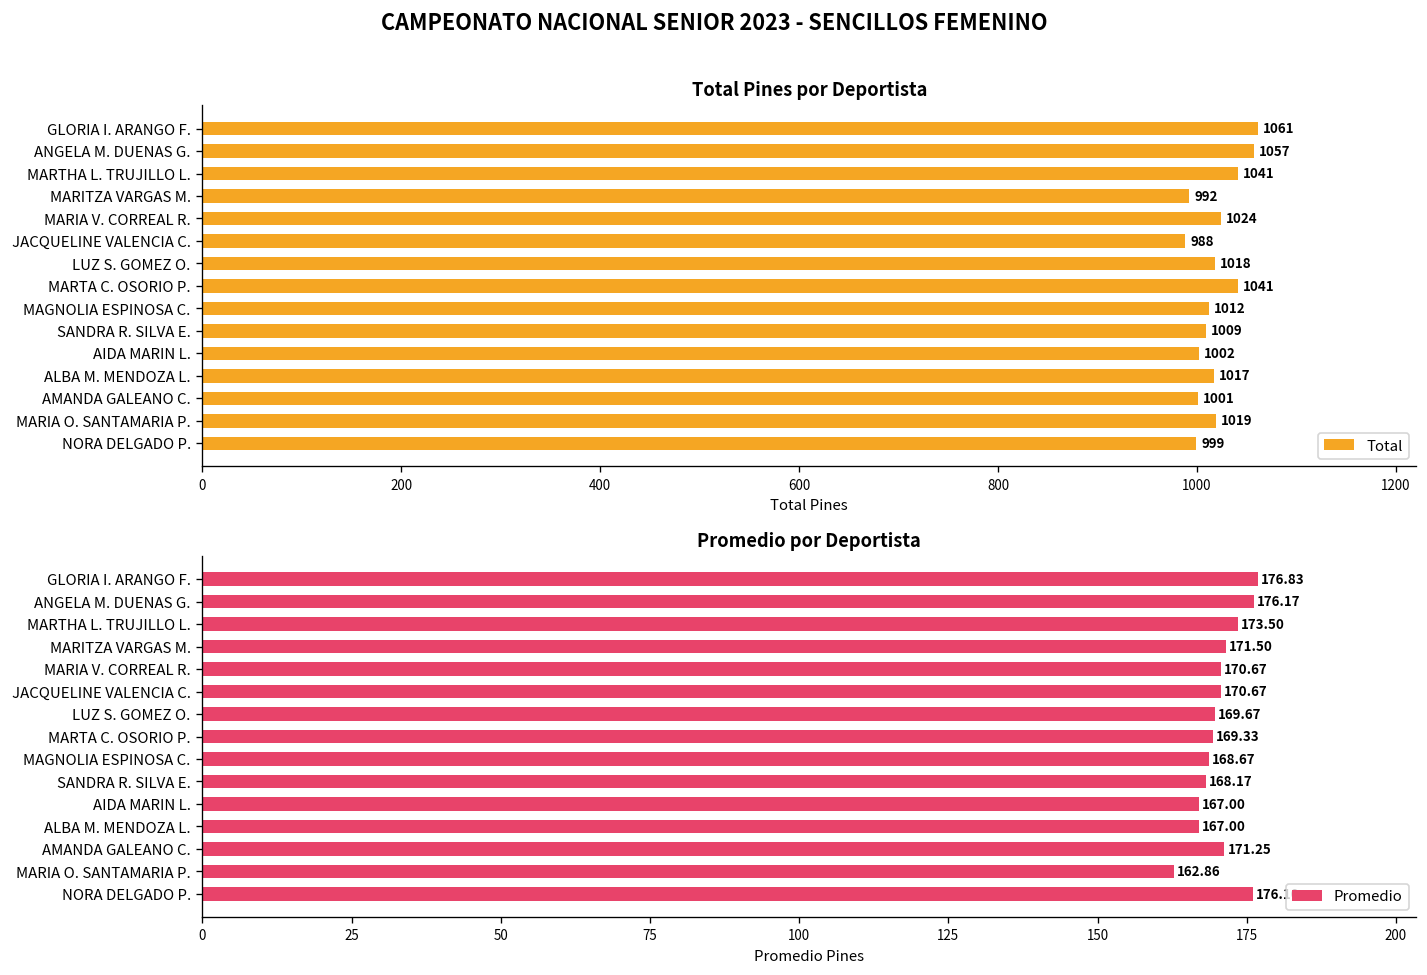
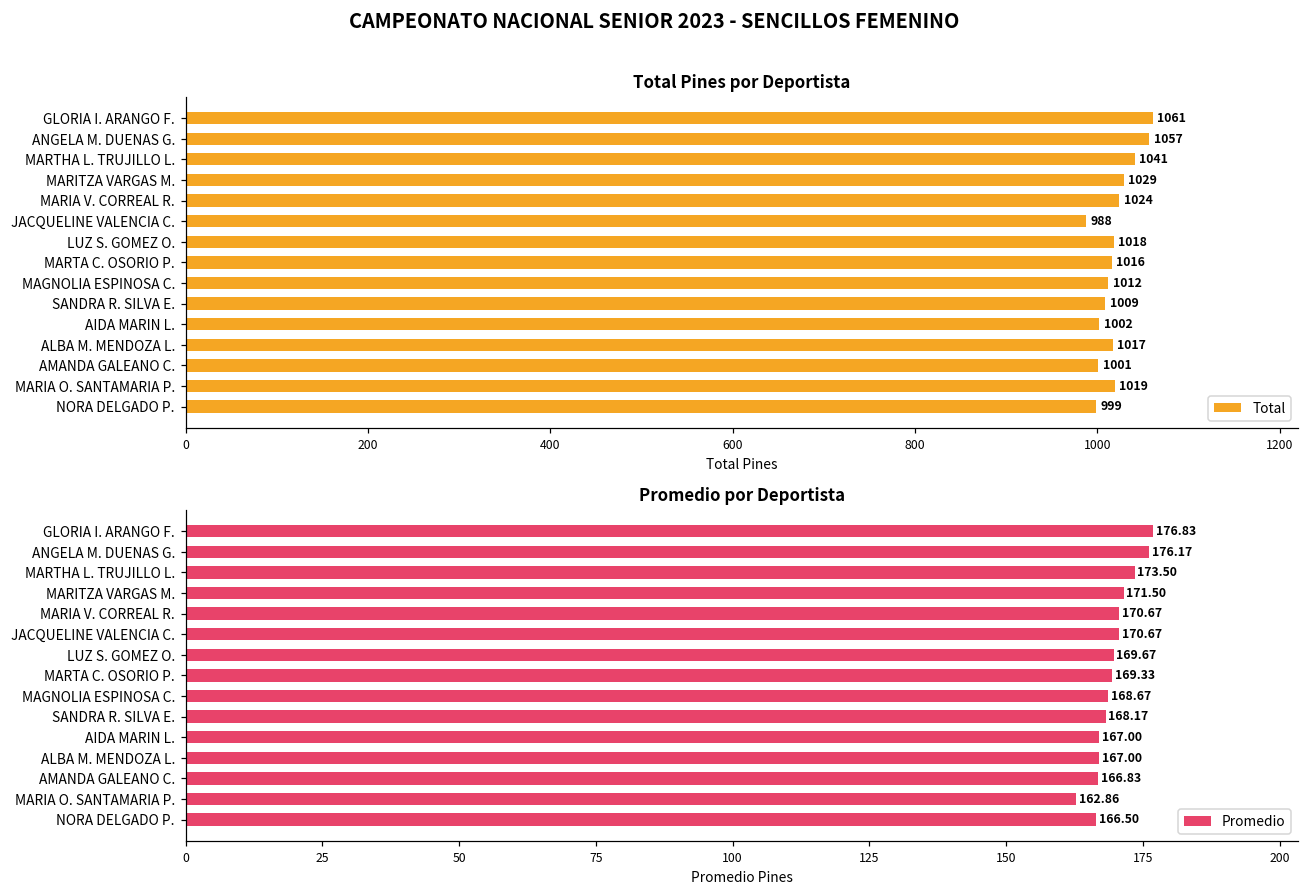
  {
    "Total Pines por Deportista": {
      "GLORIA I. ARANGO F.": 1061,
      "ANGELA M. DUENAS G.": 1057,
      "MARTHA L. TRUJILLO L.": 1041,
-     "MARITZA VARGAS M.": 992,
+     "MARITZA VARGAS M.": 1029,
      "MARIA V. CORREAL R.": 1024,
      "JACQUELINE VALENCIA C.": 988,
      "LUZ S. GOMEZ O.": 1018,
-     "MARTA C. OSORIO P.": 1041,
+     "MARTA C. OSORIO P.": 1016,
      "MAGNOLIA ESPINOSA C.": 1012,
      "SANDRA R. SILVA E.": 1009,
      "AIDA MARIN L.": 1002,
      "ALBA M. MENDOZA L.": 1017,
      "AMANDA GALEANO C.": 1001,
      "MARIA O. SANTAMARIA P.": 1019,
      "NORA DELGADO P.": 999
    },
    "Promedio por Deportista": {
      "GLORIA I. ARANGO F.": 176.83,
      "ANGELA M. DUENAS G.": 176.17,
      "MARTHA L. TRUJILLO L.": 173.50,
      "MARITZA VARGAS M.": 171.50,
      "MARIA V. CORREAL R.": 170.67,
      "JACQUELINE VALENCIA C.": 170.67,
      "LUZ S. GOMEZ O.": 169.67,
      "MARTA C. OSORIO P.": 169.33,
      "MAGNOLIA ESPINOSA C.": 168.67,
      "SANDRA R. SILVA E.": 168.17,
      "AIDA MARIN L.": 167.00,
      "ALBA M. MENDOZA L.": 167.00,
-     "AMANDA GALEANO C.": 171.25,
+     "AMANDA GALEANO C.": 166.83,
      "MARIA O. SANTAMARIA P.": 162.86,
-     "NORA DELGADO P.": 176
+     "NORA DELGADO P.": 167
    }
  }
